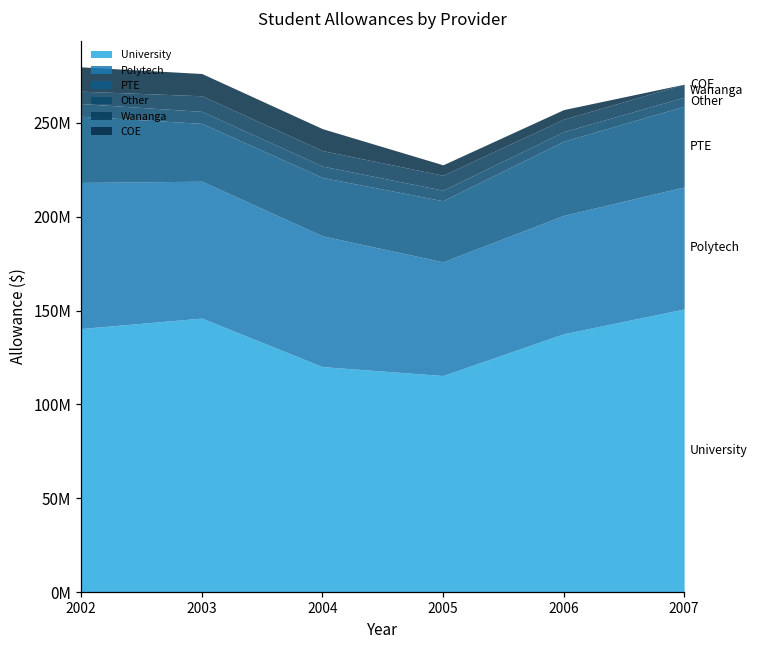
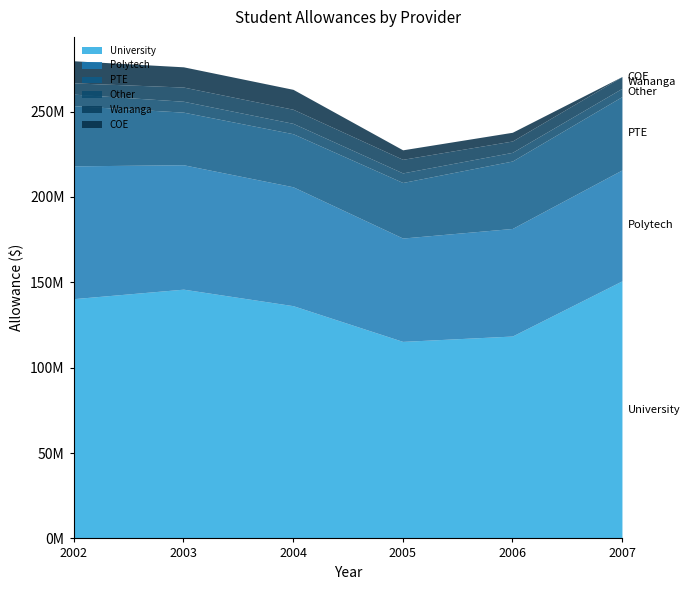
  {
    "University": {
      "2002": 140000000,
      "2003": 146000000,
-     "2004": 120000000,
+     "2004": 136000000,
      "2005": 115000000,
-     "2006": 138000000,
+     "2006": 119000000,
      "2007": 151000000
    }
  }
